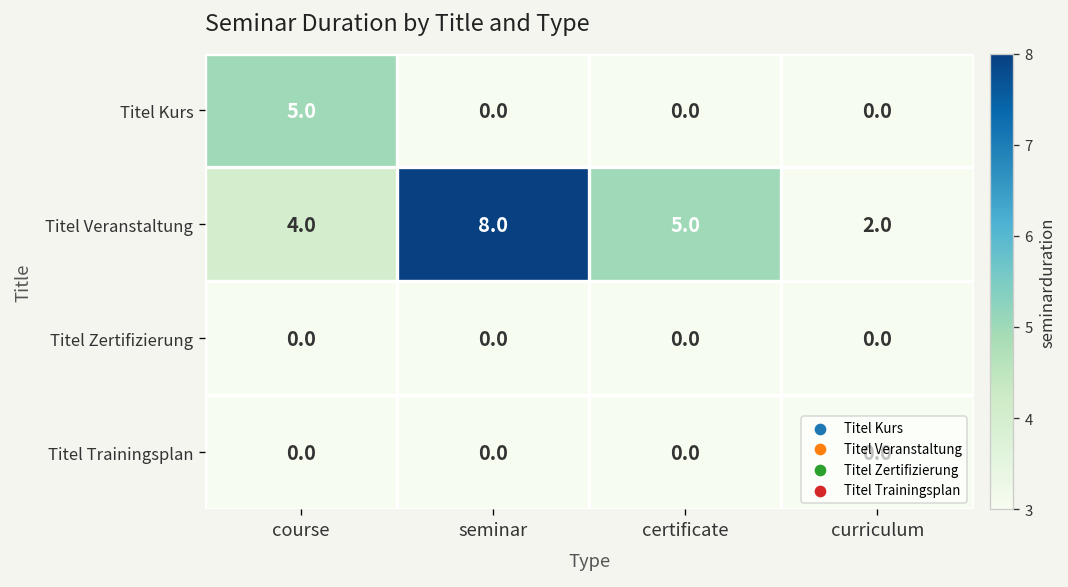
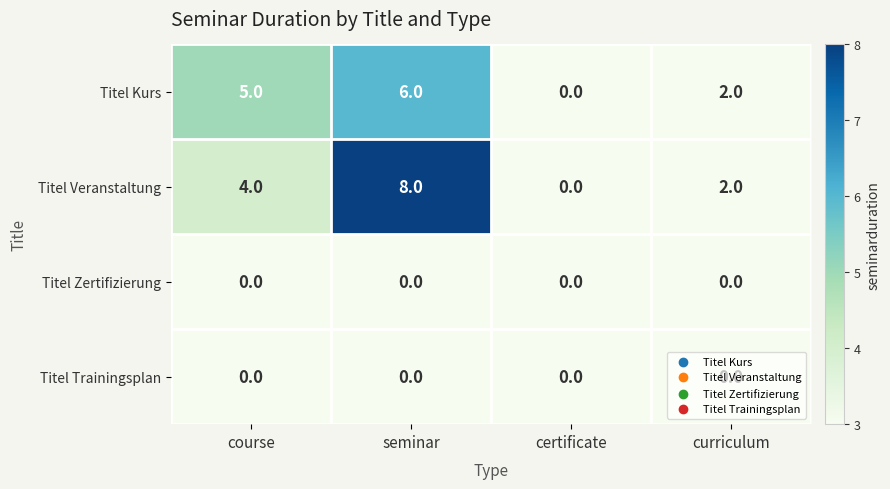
  {
    "Titel Kurs": {
      "course": 5.0,
-     "seminar": 0.0,
+     "seminar": 6.0,
      "certificate": 0.0,
-     "curriculum": 0.0
+     "curriculum": 2.0
    },
    "Titel Veranstaltung": {
      "course": 4.0,
      "seminar": 8.0,
-     "certificate": 5.0,
+     "certificate": 0.0,
      "curriculum": 2.0
    },
    "Titel Zertifizierung": {
      "course": 0.0,
      "seminar": 0.0,
      "certificate": 0.0,
      "curriculum": 0.0
    },
    "Titel Trainingsplan": {
      "course": 0.0,
      "seminar": 0.0,
      "certificate": 0.0
    }
  }
